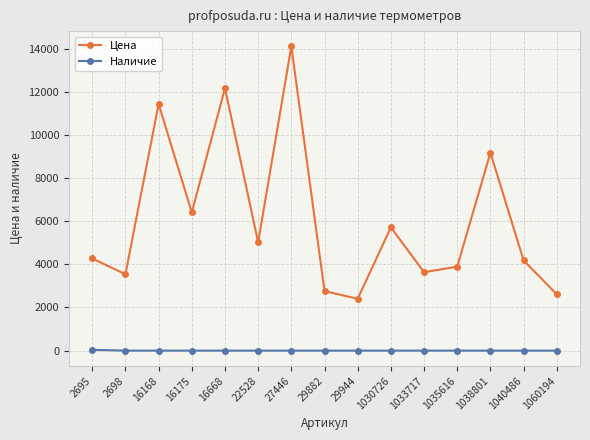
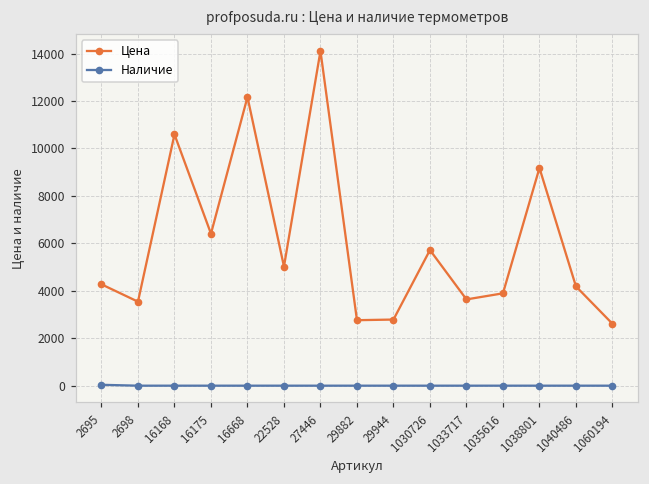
  {
    "Цена": {
      "2695": 4300,
      "2698": 3500,
-     "16168": 11400,
+     "16168": 10600,
      "16175": 6400,
      "16668": 12200,
      "22528": 5000,
      "27446": 14100,
      "29882": 2800,
-     "29944": 2400,
+     "29944": 2800,
      "1030726": 5700,
      "1033717": 3600,
      "1035616": 3900,
      "1038801": 9200,
      "1040486": 4200,
      "1060194": 2600
    },
    "Наличие": {
      "2695": 0,
      "2698": 0,
      "16168": 0,
      "16175": 0,
      "16668": 0,
      "22528": 0,
      "27446": 0,
      "29882": 0,
      "29944": 0,
      "1030726": 0,
      "1033717": 0,
      "1035616": 0,
      "1038801": 0,
      "1040486": 0,
      "1060194": 0
    }
  }
